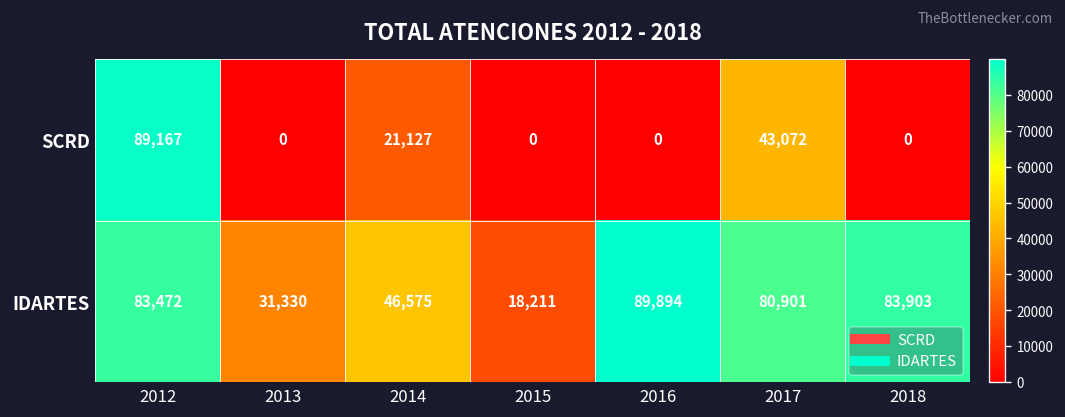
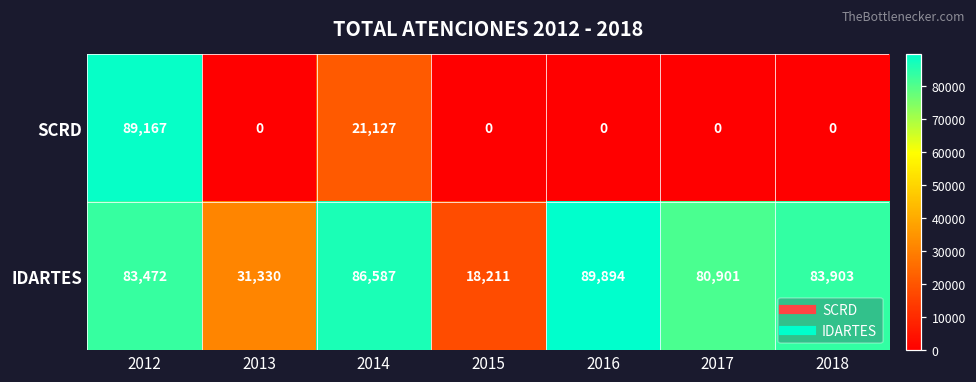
  {
    "SCRD": {
      "2012": "89,167",
      "2013": "0",
      "2014": "21,127",
      "2015": "0",
      "2016": "0",
-     "2017": "43,072",
+     "2017": "0",
      "2018": "0"
    },
    "IDARTES": {
      "2012": "83,472",
      "2013": "31,330",
-     "2014": "46,575",
+     "2014": "86,587",
      "2015": "18,211",
      "2016": "89,894",
      "2017": "80,901",
      "2018": "83,903"
    }
  }
